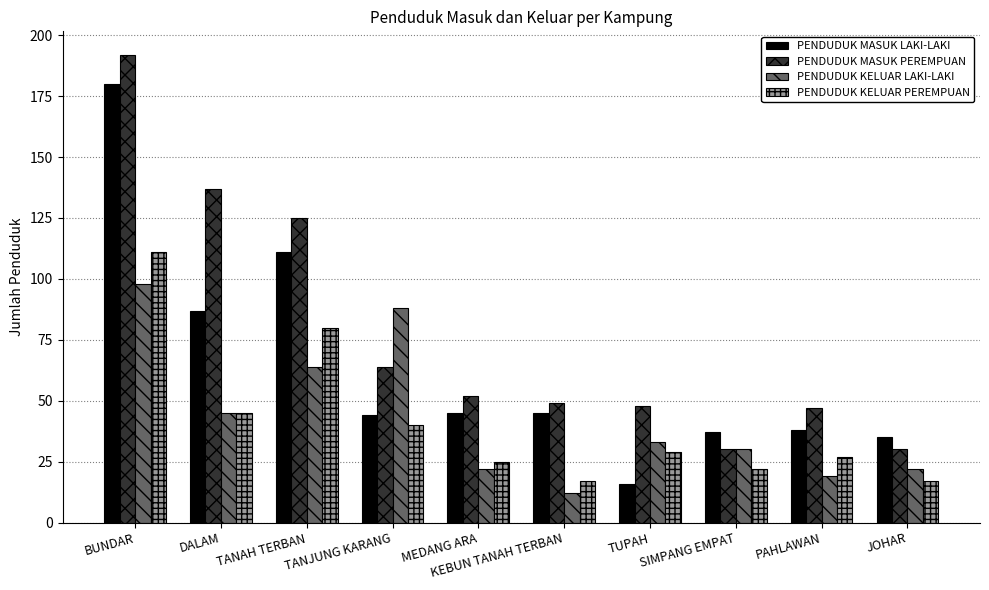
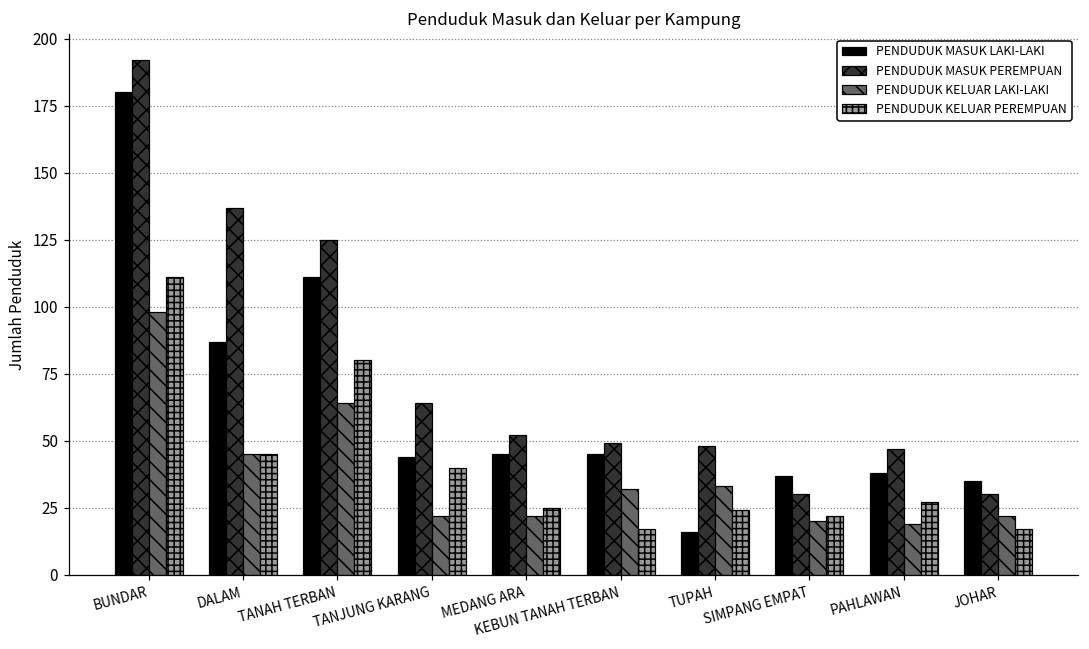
  {
    "PENDUDUK MASUK LAKI-LAKI": {
      "BUNDAR": 180,
      "DALAM": 87,
      "TANAH TERBAN": 111,
      "TANJUNG KARANG": 44,
      "MEDANG ARA": 45,
      "KEBUN TANAH TERBAN": 45,
      "TUPAH": 16,
      "SIMPANG EMPAT": 37,
      "PAHLAWAN": 38,
      "JOHAR": 35
    },
    "PENDUDUK MASUK PEREMPUAN": {
      "BUNDAR": 192,
      "DALAM": 137,
      "TANAH TERBAN": 125,
      "TANJUNG KARANG": 64,
      "MEDANG ARA": 52,
      "KEBUN TANAH TERBAN": 49,
      "TUPAH": 48,
      "SIMPANG EMPAT": 30,
      "PAHLAWAN": 47,
      "JOHAR": 30
    },
    "PENDUDUK KELUAR LAKI-LAKI": {
      "BUNDAR": 98,
      "DALAM": 45,
      "TANAH TERBAN": 64,
-     "TANJUNG KARANG": 88,
+     "TANJUNG KARANG": 22,
      "MEDANG ARA": 22,
-     "KEBUN TANAH TERBAN": 12,
+     "KEBUN TANAH TERBAN": 32,
      "TUPAH": 33,
-     "SIMPANG EMPAT": 30,
+     "SIMPANG EMPAT": 20,
      "PAHLAWAN": 19,
      "JOHAR": 22
    },
    "PENDUDUK KELUAR PEREMPUAN": {
      "BUNDAR": 111,
      "DALAM": 45,
      "TANAH TERBAN": 80,
      "TANJUNG KARANG": 40,
      "MEDANG ARA": 25,
      "KEBUN TANAH TERBAN": 17,
-     "TUPAH": 29,
+     "TUPAH": 24,
      "SIMPANG EMPAT": 22,
      "PAHLAWAN": 27,
      "JOHAR": 17
    }
  }
